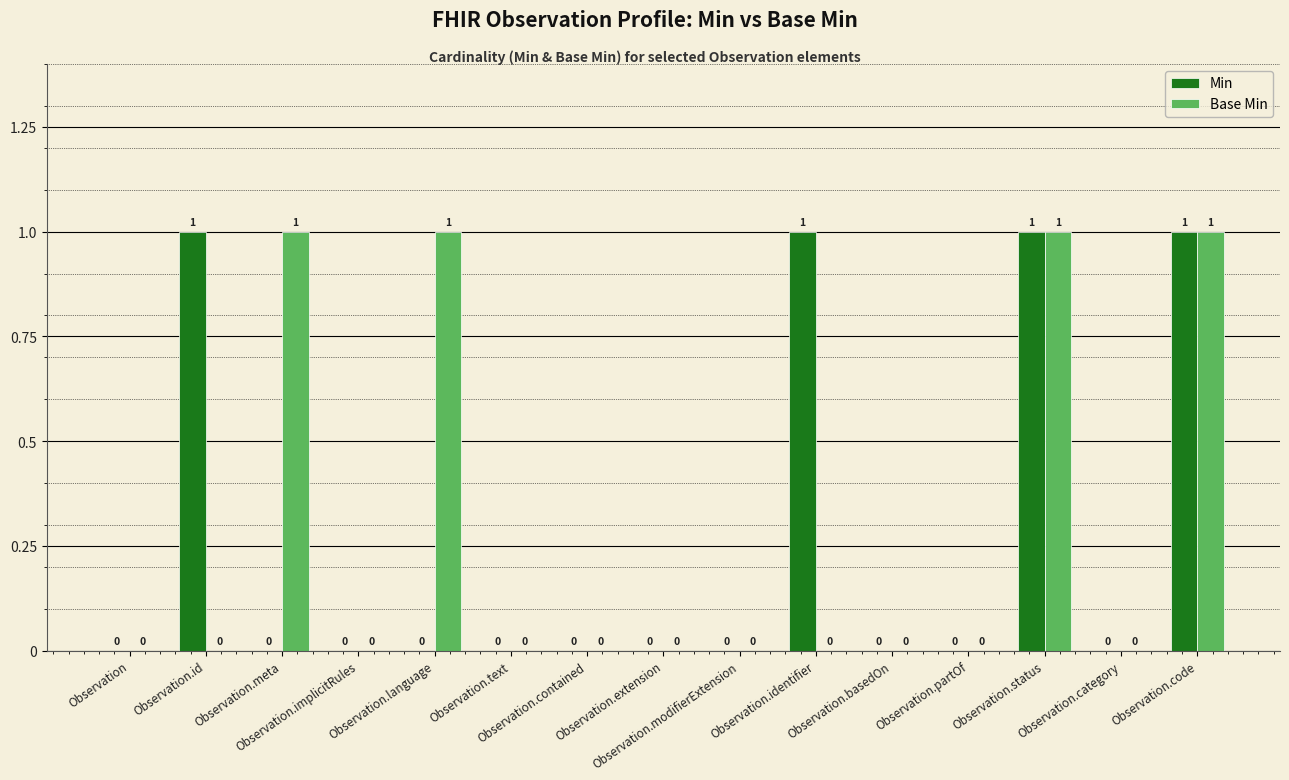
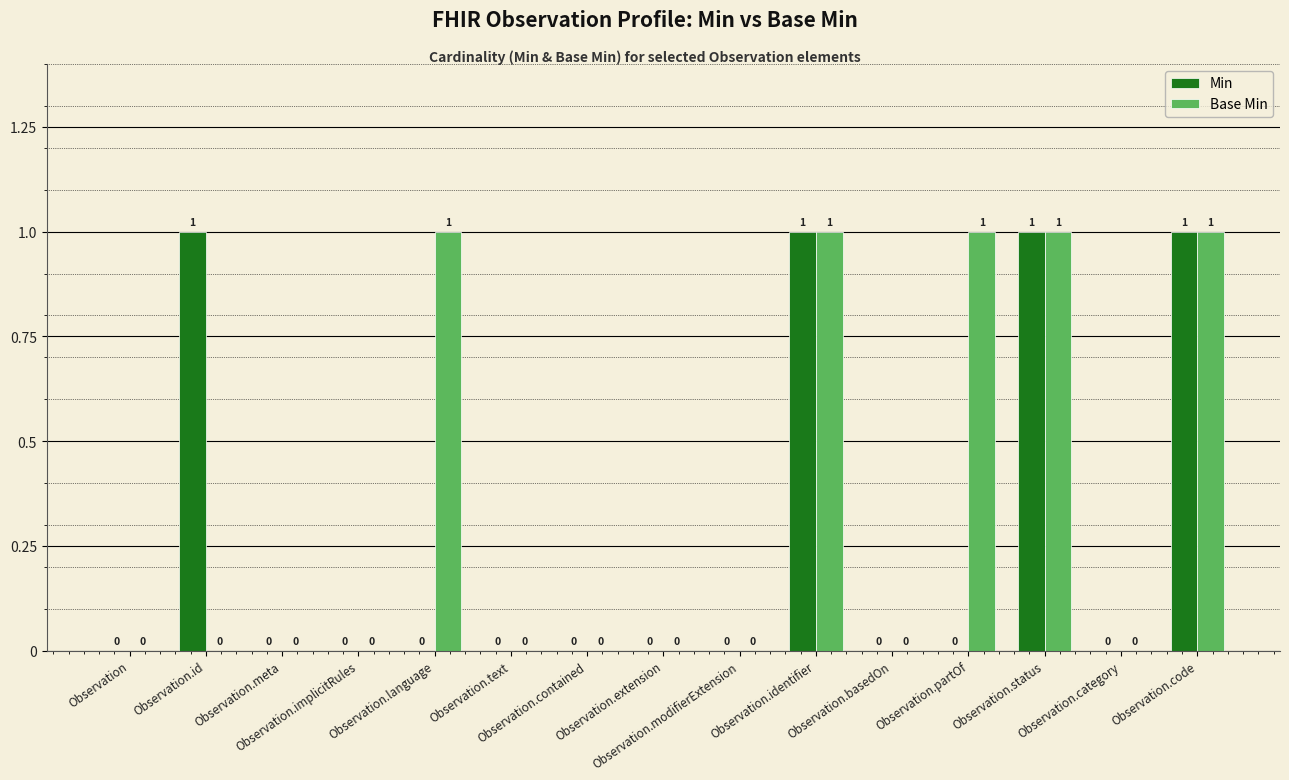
  {
    "Min": {
      "Observation": 0,
      "Observation.id": 1,
      "Observation.meta": 0,
      "Observation.implicitRules": 0,
      "Observation.language": 0,
      "Observation.text": 0,
      "Observation.contained": 0,
      "Observation.extension": 0,
      "Observation.modifierExtension": 0,
      "Observation.identifier": 1,
      "Observation.basedOn": 0,
      "Observation.partOf": 0,
      "Observation.status": 1,
      "Observation.category": 0,
      "Observation.code": 1
    },
    "Base Min": {
      "Observation": 0,
      "Observation.id": 0,
-     "Observation.meta": 1,
+     "Observation.meta": 0,
      "Observation.implicitRules": 0,
      "Observation.language": 1,
      "Observation.text": 0,
      "Observation.contained": 0,
      "Observation.extension": 0,
      "Observation.modifierExtension": 0,
-     "Observation.identifier": 0,
+     "Observation.identifier": 1,
      "Observation.basedOn": 0,
-     "Observation.partOf": 0,
+     "Observation.partOf": 1,
      "Observation.status": 1,
      "Observation.category": 0,
      "Observation.code": 1
    }
  }
